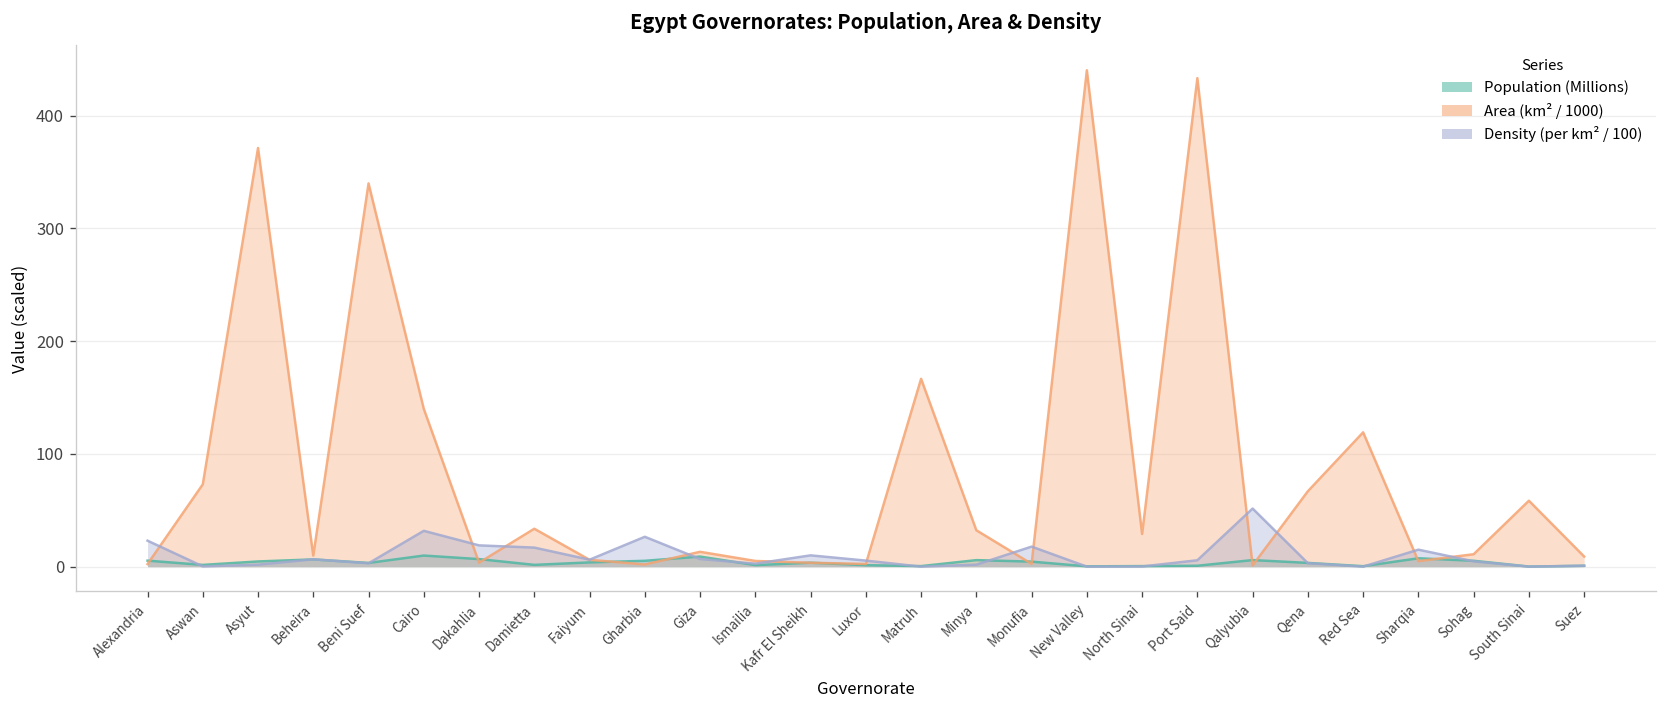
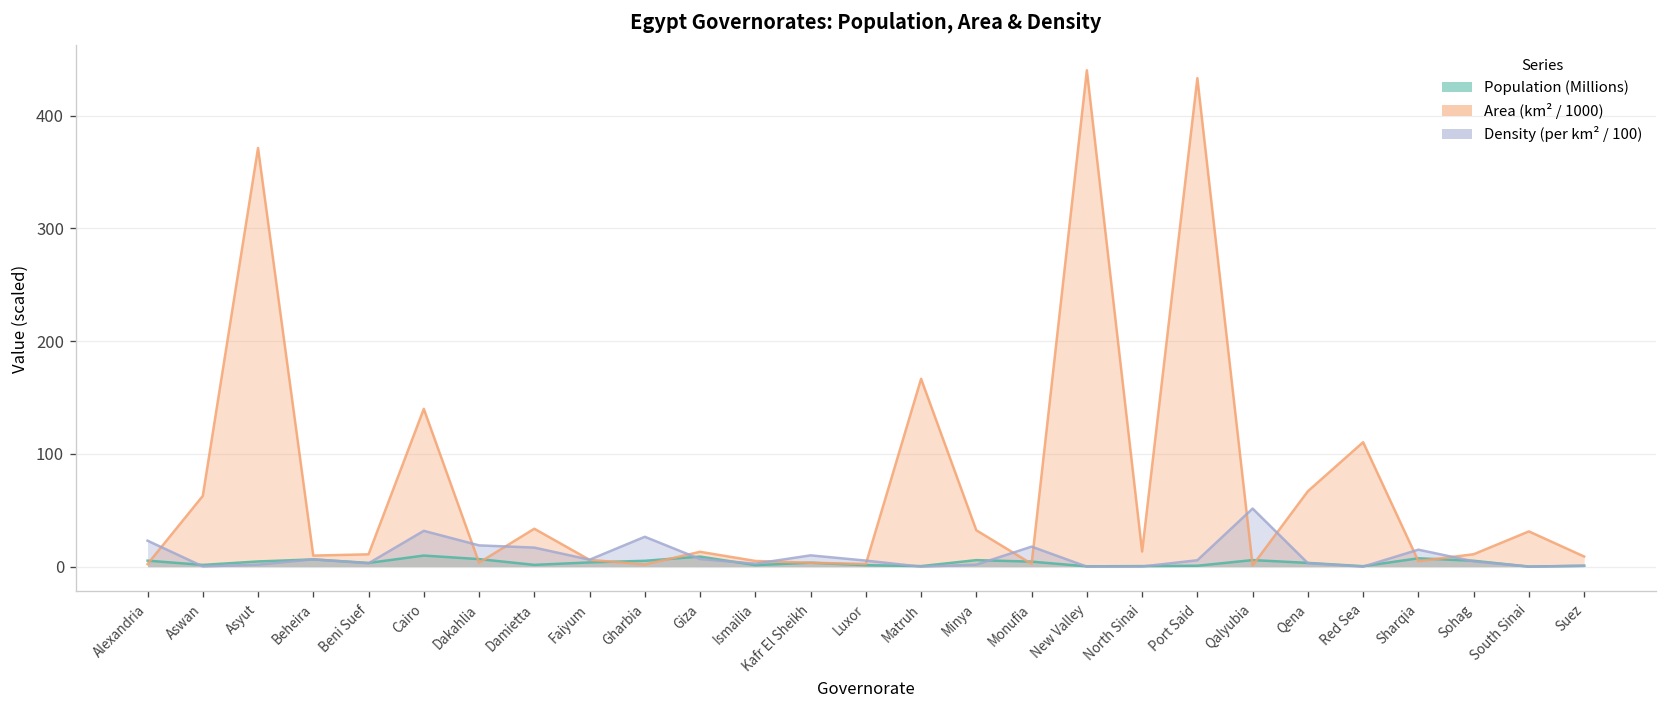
  {
    "Area (km² / 1000)": {
      "Alexandria": 0,
-     "Aswan": 70,
+     "Aswan": 60,
      "Asyut": 370,
      "Beheira": 10,
-     "Beni Suef": 340,
+     "Beni Suef": 10,
      "Cairo": 140,
      "Dakahlia": 0,
      "Damietta": 30,
      "Gharbia": 0,
      "Giza": 10,
      "Matruh": 170,
      "Minya": 30,
      "New Valley": 440,
-     "North Sinai": 30,
+     "North Sinai": 10,
      "Port Said": 430,
      "Qalyubia": 0,
      "Qena": 70,
-     "Red Sea": 120,
+     "Red Sea": 110,
      "Sohag": 10,
-     "South Sinai": 60,
+     "South Sinai": 30,
      "Suez": 10
    }
  }
